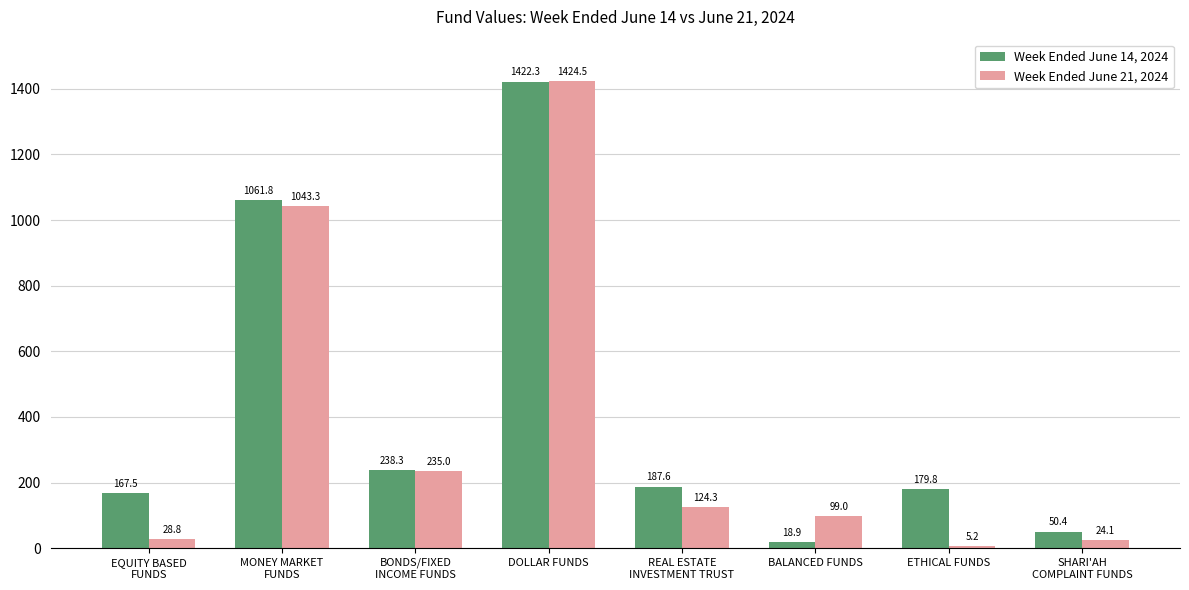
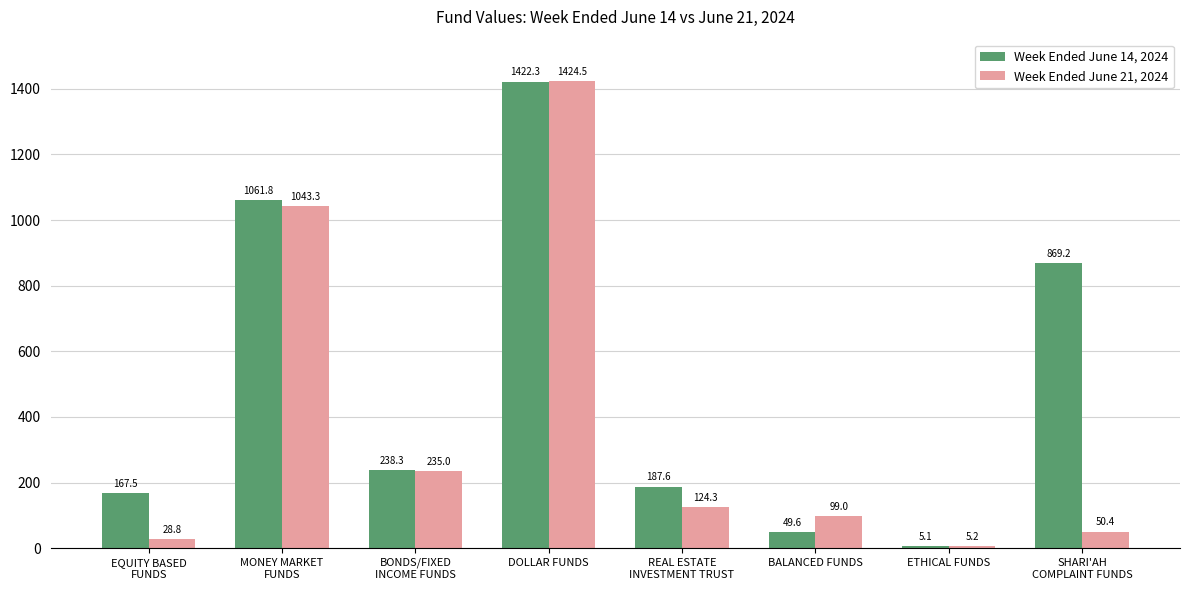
  {
    "Week Ended June 14, 2024": {
      "EQUITY BASED FUNDS": 167.5,
      "MONEY MARKET FUNDS": 1061.8,
      "BONDS/FIXED INCOME FUNDS": 238.3,
      "DOLLAR FUNDS": 1422.3,
      "REAL ESTATE INVESTMENT TRUST": 187.6,
-     "BALANCED FUNDS": 18.9,
-     "ETHICAL FUNDS": 179.8,
-     "SHARI'AH COMPLAINT FUNDS": 50.4
+     "BALANCED FUNDS": 49.6,
+     "ETHICAL FUNDS": 5.1,
+     "SHARI'AH COMPLAINT FUNDS": 869.2
    },
    "Week Ended June 21, 2024": {
      "EQUITY BASED FUNDS": 28.8,
      "MONEY MARKET FUNDS": 1043.3,
      "BONDS/FIXED INCOME FUNDS": 235.0,
      "DOLLAR FUNDS": 1424.5,
      "REAL ESTATE INVESTMENT TRUST": 124.3,
      "BALANCED FUNDS": 99.0,
      "ETHICAL FUNDS": 5.2,
-     "SHARI'AH COMPLAINT FUNDS": 24.1
+     "SHARI'AH COMPLAINT FUNDS": 50.4
    }
  }
